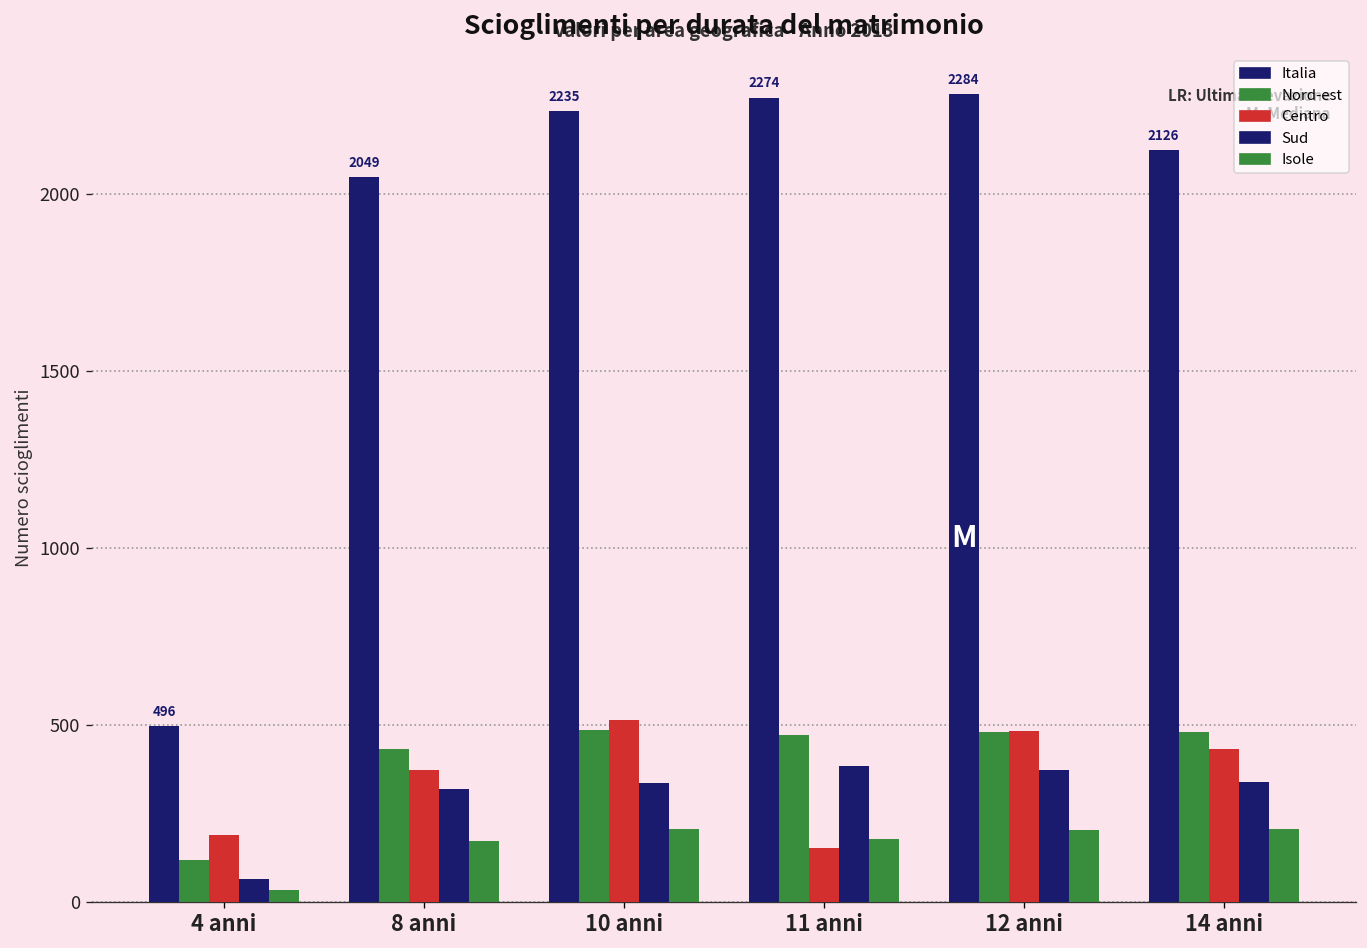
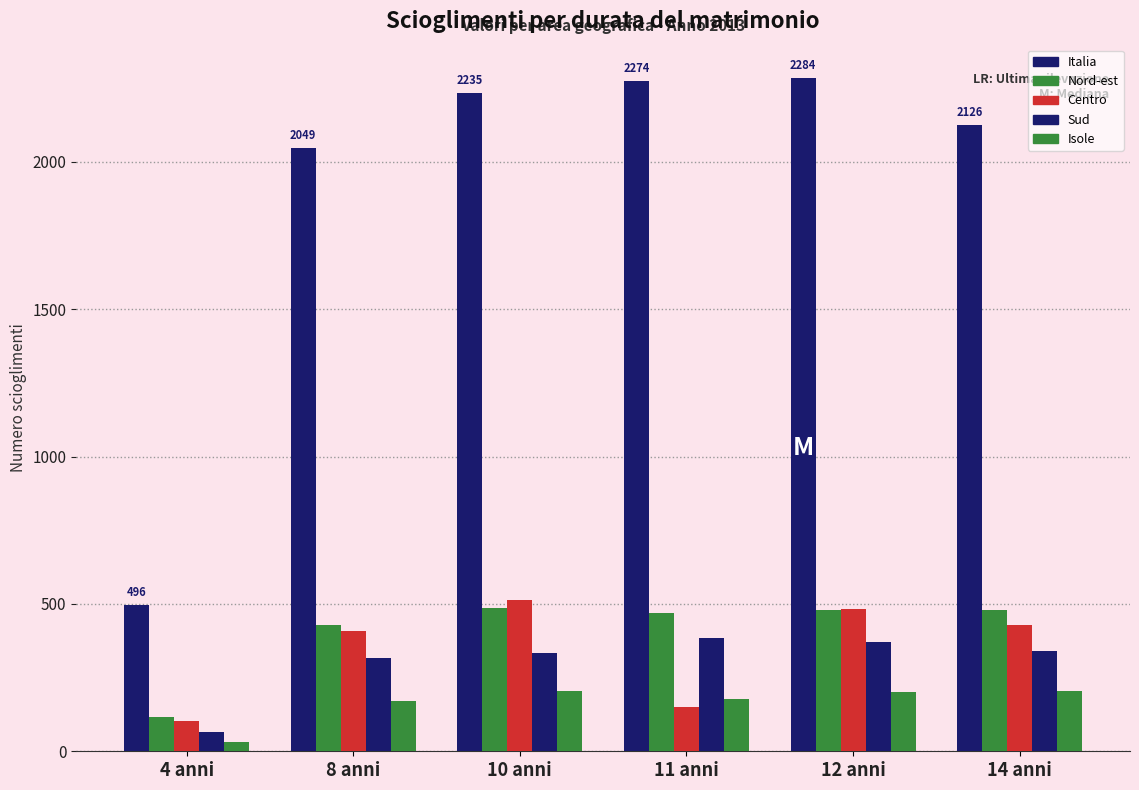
  {
    "Centro": {
-     "4 anni": 190,
-     "8 anni": 370,
+     "4 anni": 100,
+     "8 anni": 410,
      "10 anni": 510,
      "11 anni": 150,
      "12 anni": 480,
      "14 anni": 430
    }
  }
